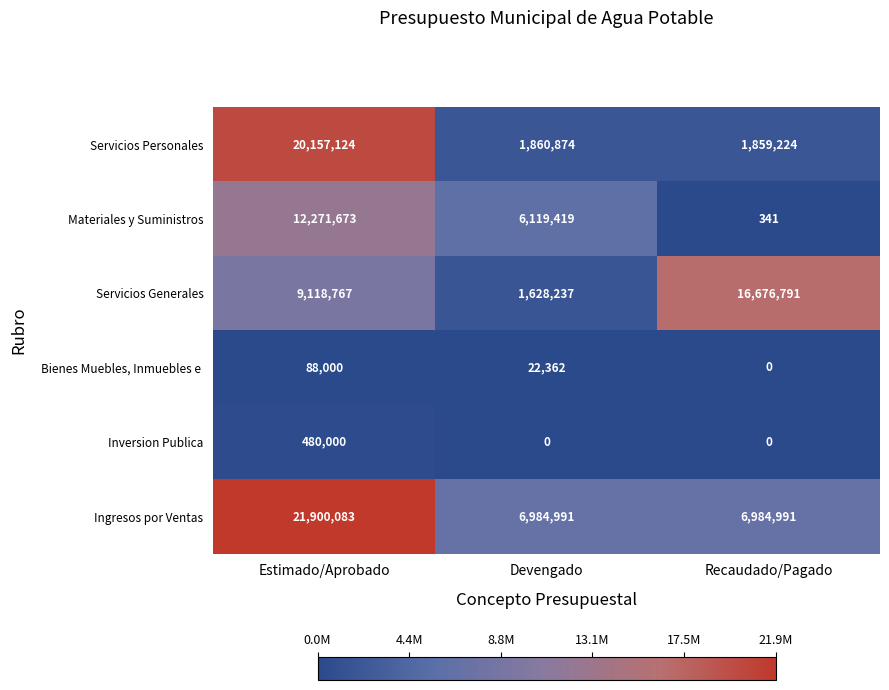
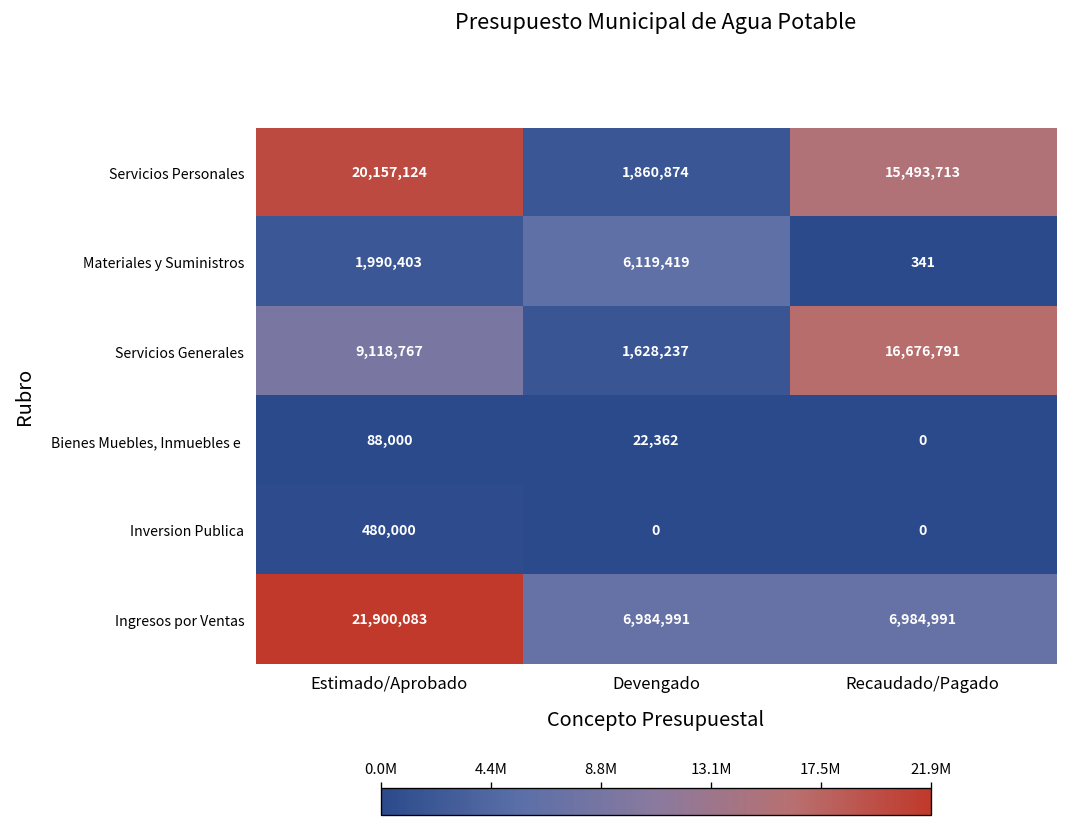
  {
    "Servicios Personales": {
      "Estimado/Aprobado": "20,157,124",
      "Devengado": "1,860,874",
-     "Recaudado/Pagado": "1,859,224"
+     "Recaudado/Pagado": "15,493,713"
    },
    "Materiales y Suministros": {
-     "Estimado/Aprobado": "12,271,673",
+     "Estimado/Aprobado": "1,990,403",
      "Devengado": "6,119,419",
      "Recaudado/Pagado": "341"
    },
    "Servicios Generales": {
      "Estimado/Aprobado": "9,118,767",
      "Devengado": "1,628,237",
      "Recaudado/Pagado": "16,676,791"
    },
    "Bienes Muebles, Inmuebles e": {
      "Estimado/Aprobado": "88,000",
      "Devengado": "22,362",
      "Recaudado/Pagado": "0"
    },
    "Inversion Publica": {
      "Estimado/Aprobado": "480,000",
      "Devengado": "0",
      "Recaudado/Pagado": "0"
    },
    "Ingresos por Ventas": {
      "Estimado/Aprobado": "21,900,083",
      "Devengado": "6,984,991",
      "Recaudado/Pagado": "6,984,991"
    }
  }
